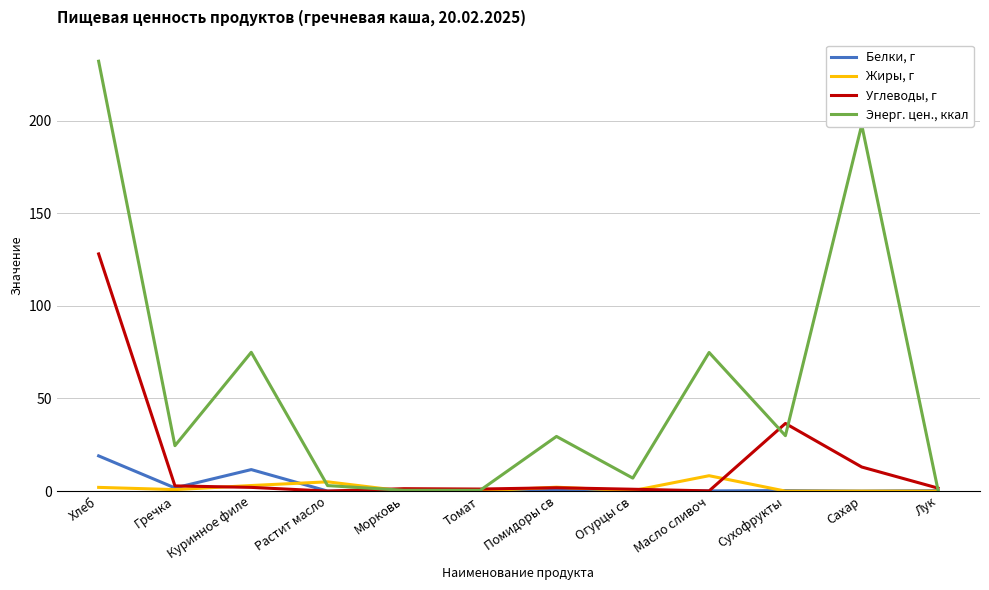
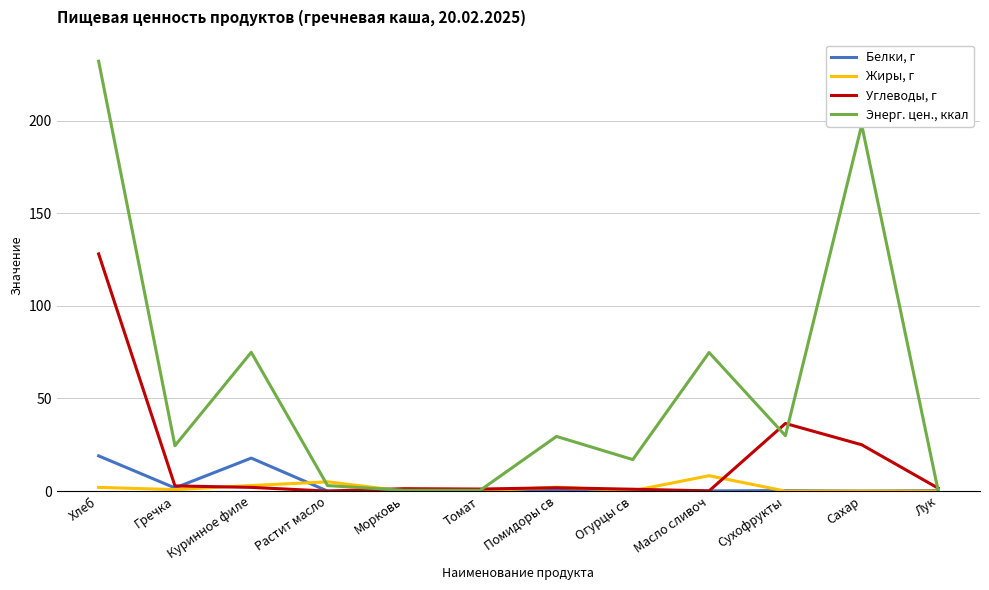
  {
    "Белки, г": {
      "Хлеб": 19,
-     "Куринное филе": 12
+     "Куринное филе": 18
    },
    "Жиры, г": {
      "Хлеб": 2,
      "Растит масло": 5,
      "Масло сливоч": 8
    },
    "Углеводы, г": {
      "Хлеб": 128,
      "Сухофрукты": 37,
-     "Сахар": 13
+     "Сахар": 25
    },
    "Энерг. цен., ккал": {
      "Хлеб": 232,
      "Гречка": 25,
      "Куринное филе": 75,
      "Растит масло": 3,
      "Помидоры св": 30,
-     "Огурцы св": 7,
+     "Огурцы св": 17,
      "Масло сливоч": 75,
      "Сухофрукты": 30
    }
  }
